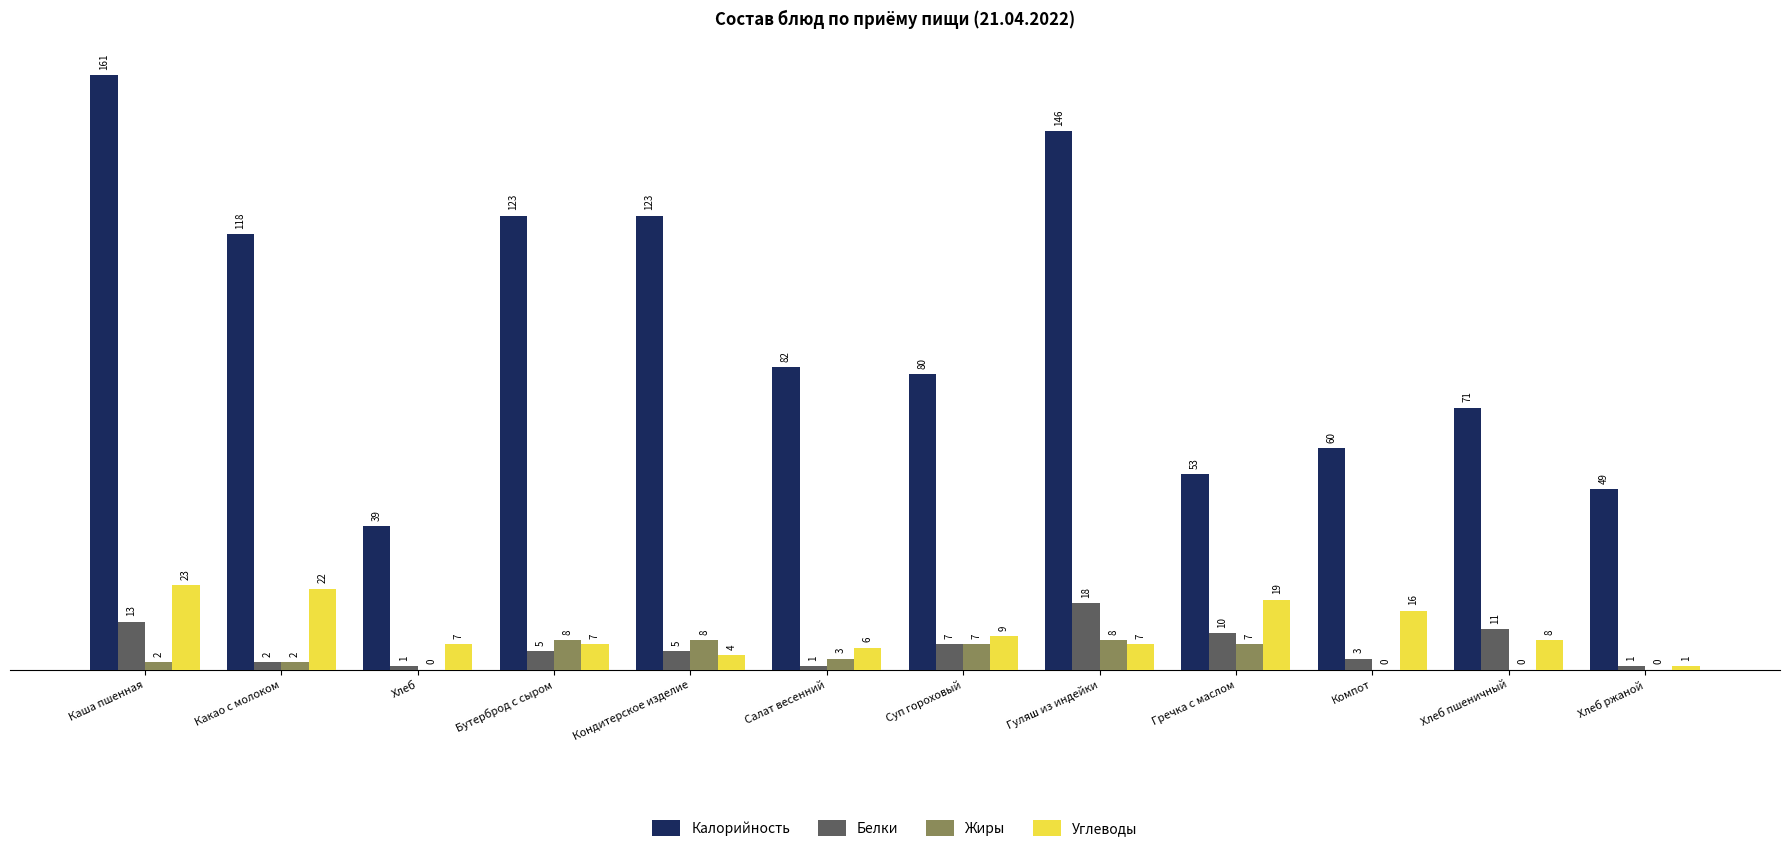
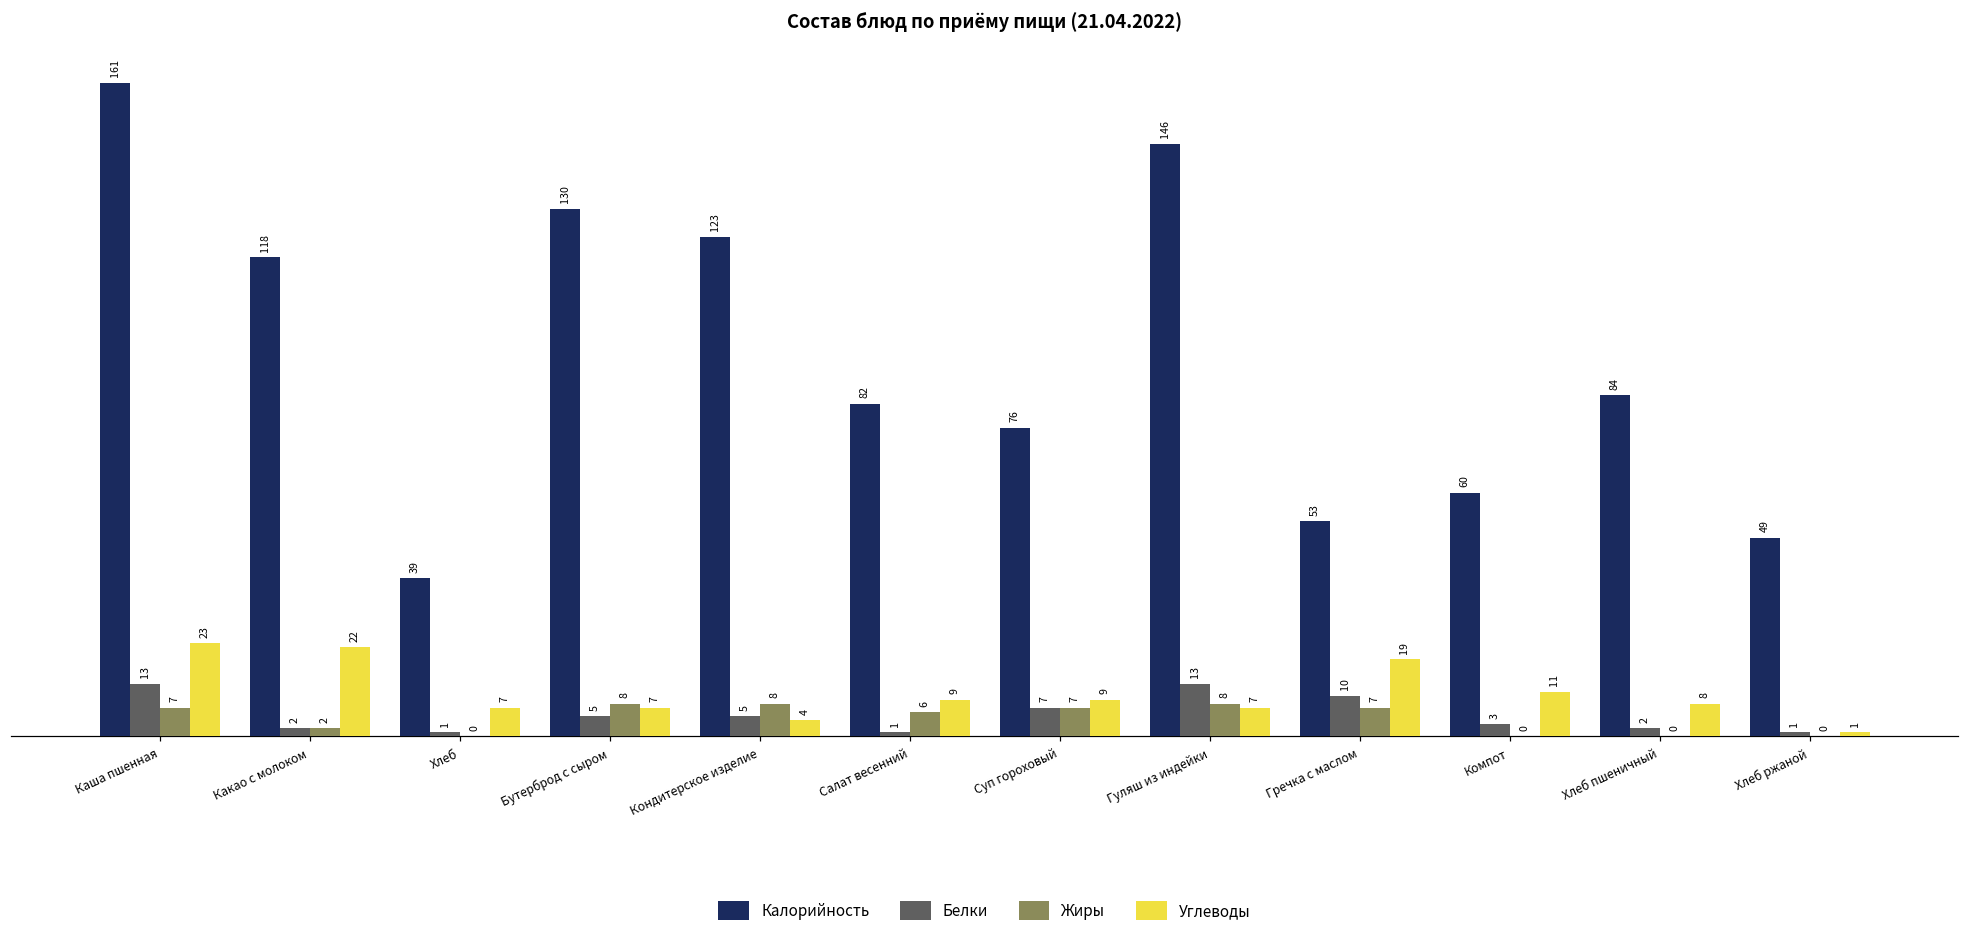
  {
    "Калорийность": {
      "Каша пшенная": 161,
      "Какао с молоком": 118,
      "Хлеб": 39,
-     "Бутерброд с сыром": 123,
+     "Бутерброд с сыром": 130,
      "Кондитерское изделие": 123,
      "Салат весенний": 82,
-     "Суп гороховый": 80,
+     "Суп гороховый": 76,
      "Гуляш из индейки": 146,
      "Гречка с маслом": 53,
      "Компот": 60,
-     "Хлеб пшеничный": 71,
+     "Хлеб пшеничный": 84,
      "Хлеб ржаной": 49
    },
    "Белки": {
      "Каша пшенная": 13,
      "Какао с молоком": 2,
      "Хлеб": 1,
      "Бутерброд с сыром": 5,
      "Кондитерское изделие": 5,
      "Салат весенний": 1,
      "Суп гороховый": 7,
-     "Гуляш из индейки": 18,
+     "Гуляш из индейки": 13,
      "Гречка с маслом": 10,
      "Компот": 3,
-     "Хлеб пшеничный": 11,
+     "Хлеб пшеничный": 2,
      "Хлеб ржаной": 1
    },
    "Жиры": {
-     "Каша пшенная": 2,
+     "Каша пшенная": 7,
      "Какао с молоком": 2,
      "Хлеб": 0,
      "Бутерброд с сыром": 8,
      "Кондитерское изделие": 8,
-     "Салат весенний": 3,
+     "Салат весенний": 6,
      "Суп гороховый": 7,
      "Гуляш из индейки": 8,
      "Гречка с маслом": 7,
      "Компот": 0,
      "Хлеб пшеничный": 0,
      "Хлеб ржаной": 0
    },
    "Углеводы": {
      "Каша пшенная": 23,
      "Какао с молоком": 22,
      "Хлеб": 7,
      "Бутерброд с сыром": 7,
      "Кондитерское изделие": 4,
-     "Салат весенний": 6,
+     "Салат весенний": 9,
      "Суп гороховый": 9,
      "Гуляш из индейки": 7,
      "Гречка с маслом": 19,
-     "Компот": 16,
+     "Компот": 11,
      "Хлеб пшеничный": 8,
      "Хлеб ржаной": 1
    }
  }
